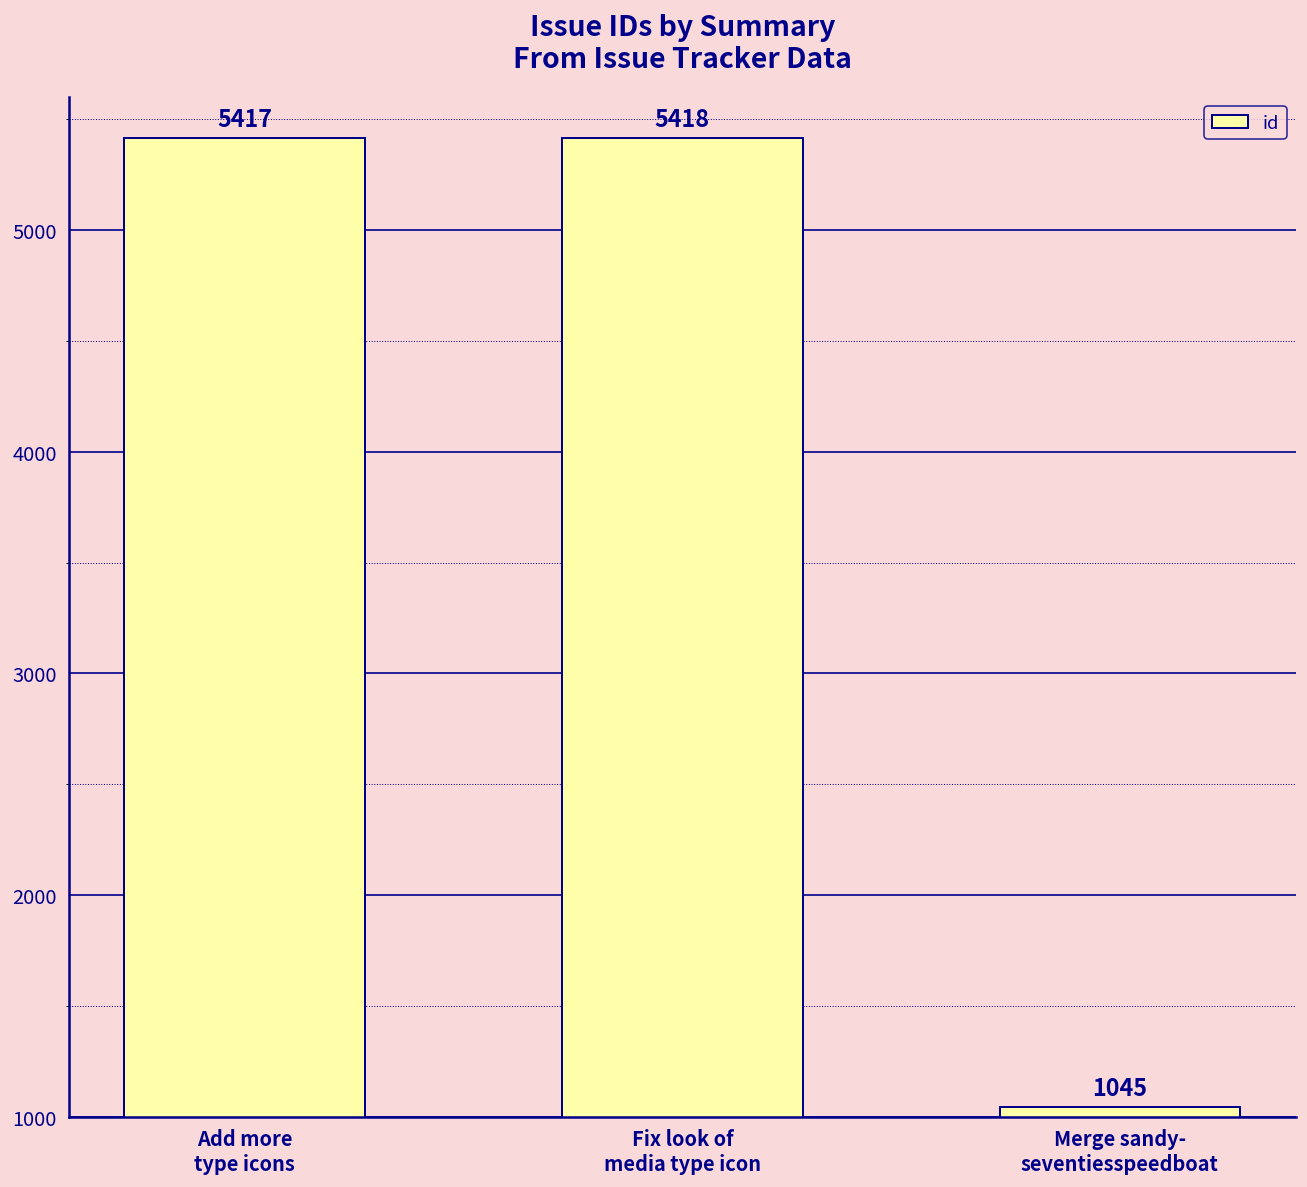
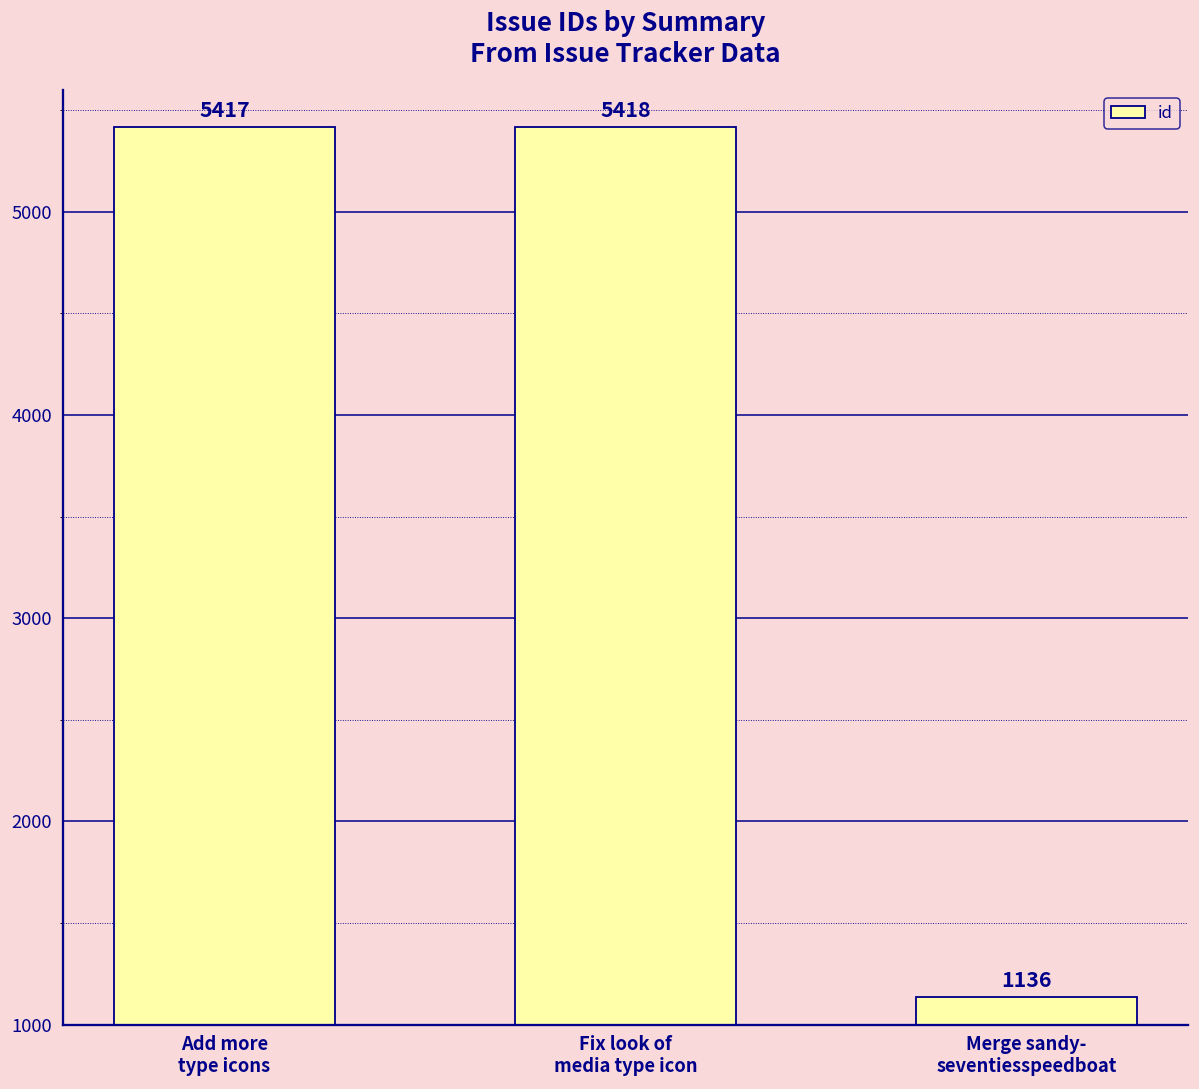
  {
    "Add more type icons": 5417,
    "Fix look of media type icon": 5418,
-   "Merge sandy- seventiesspeedboat": 1045
+   "Merge sandy- seventiesspeedboat": 1136
  }
